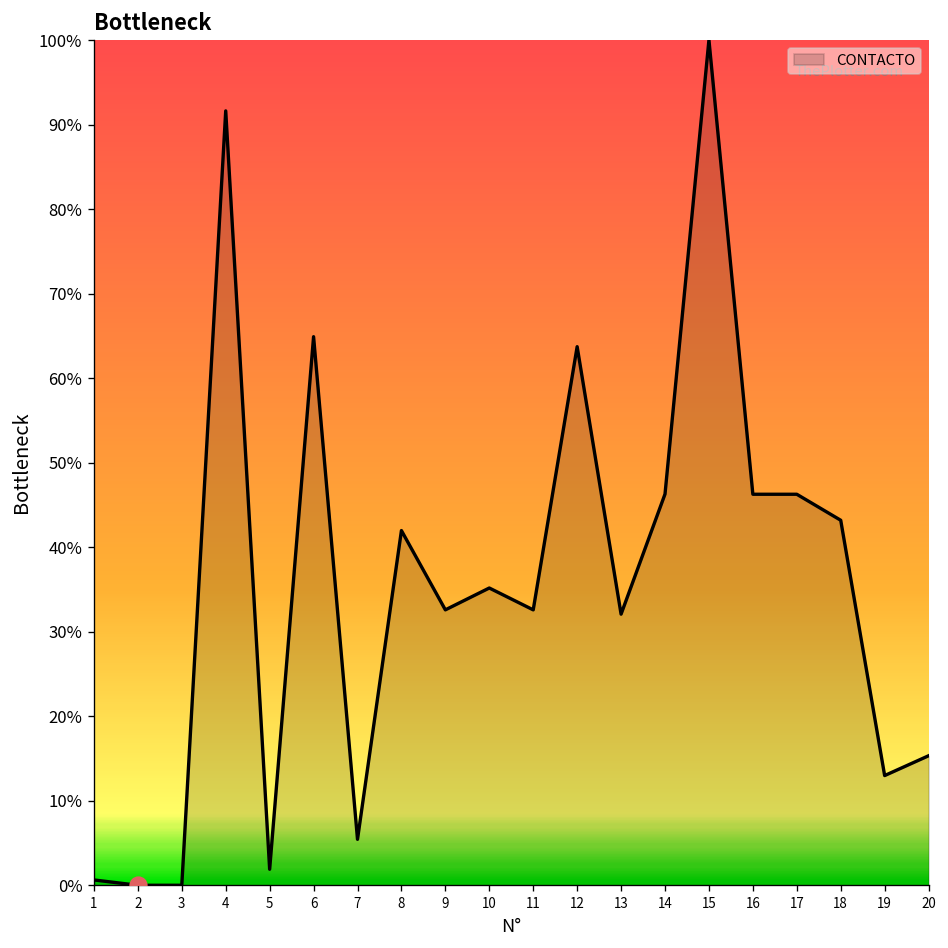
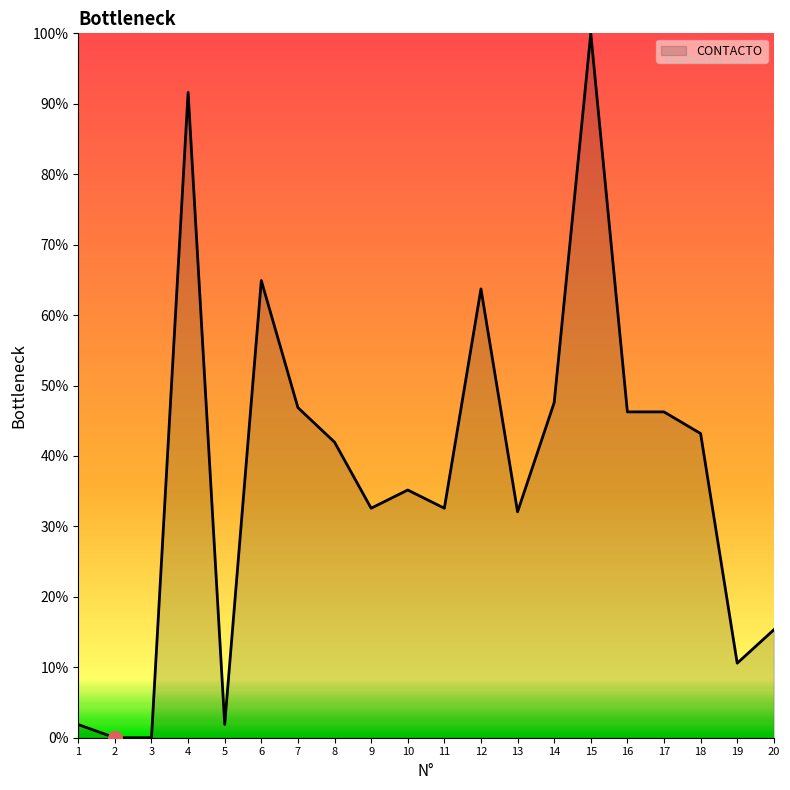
  {
    "CONTACTO": {
-     "1": "1%",
+     "1": "2%",
      "3": "0%",
      "4": "92%",
      "5": "2%",
      "6": "65%",
-     "7": "5%",
+     "7": "47%",
      "8": "42%",
      "9": "33%",
      "10": "35%",
      "11": "33%",
      "12": "64%",
      "13": "32%",
-     "14": "46%",
+     "14": "48%",
      "15": "100%",
      "16": "46%",
      "17": "46%",
      "18": "43%",
-     "19": "13%",
+     "19": "11%",
      "20": "15%"
    }
  }
